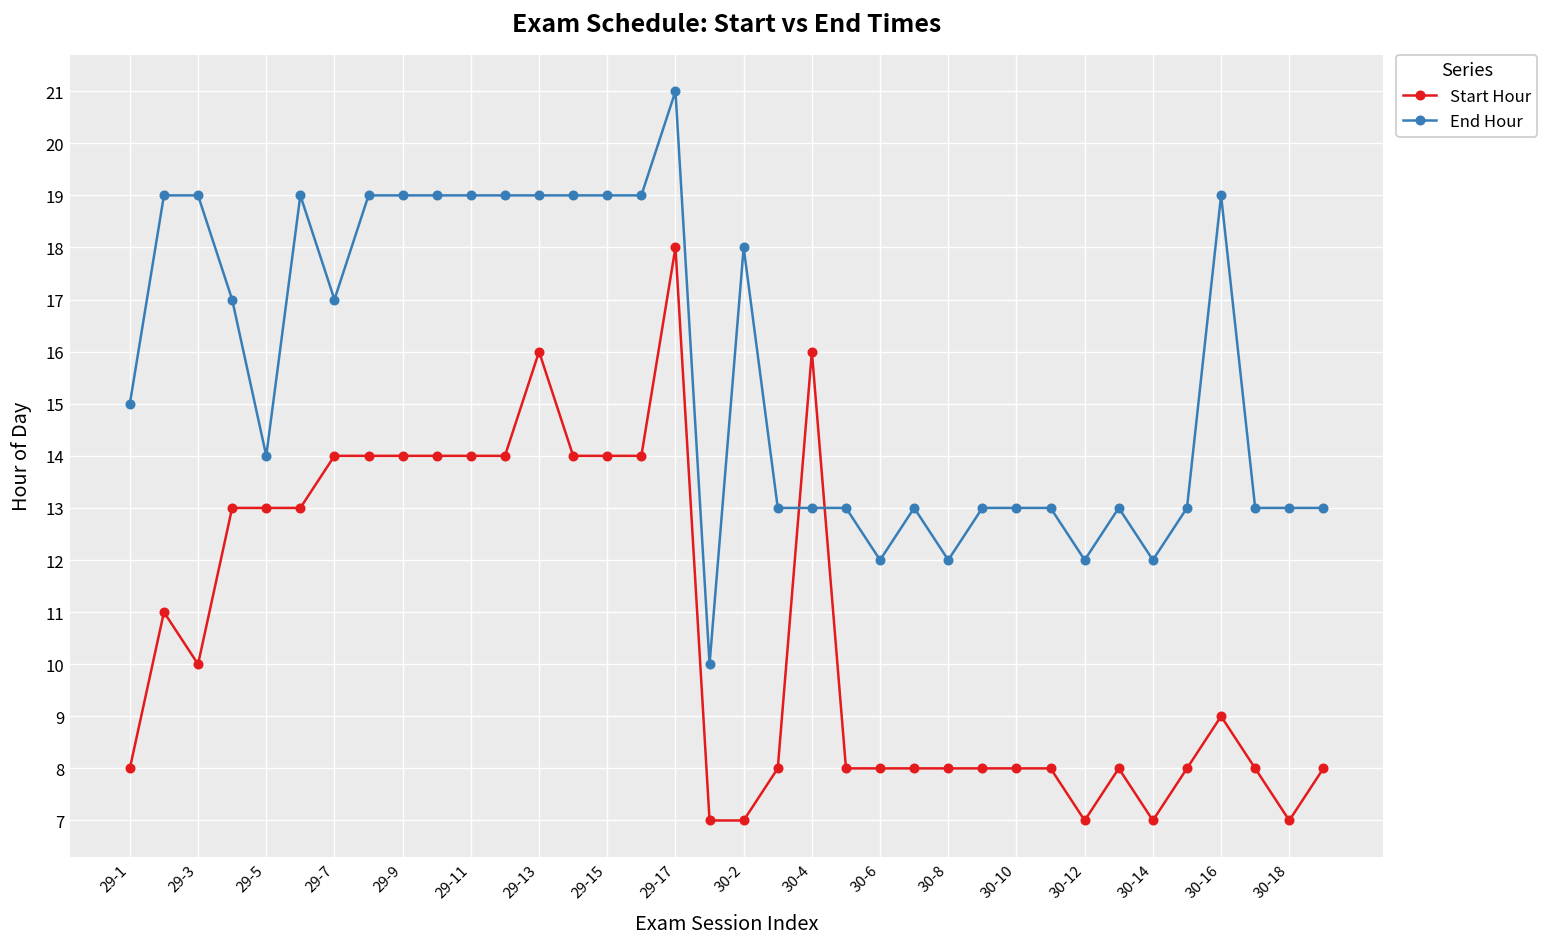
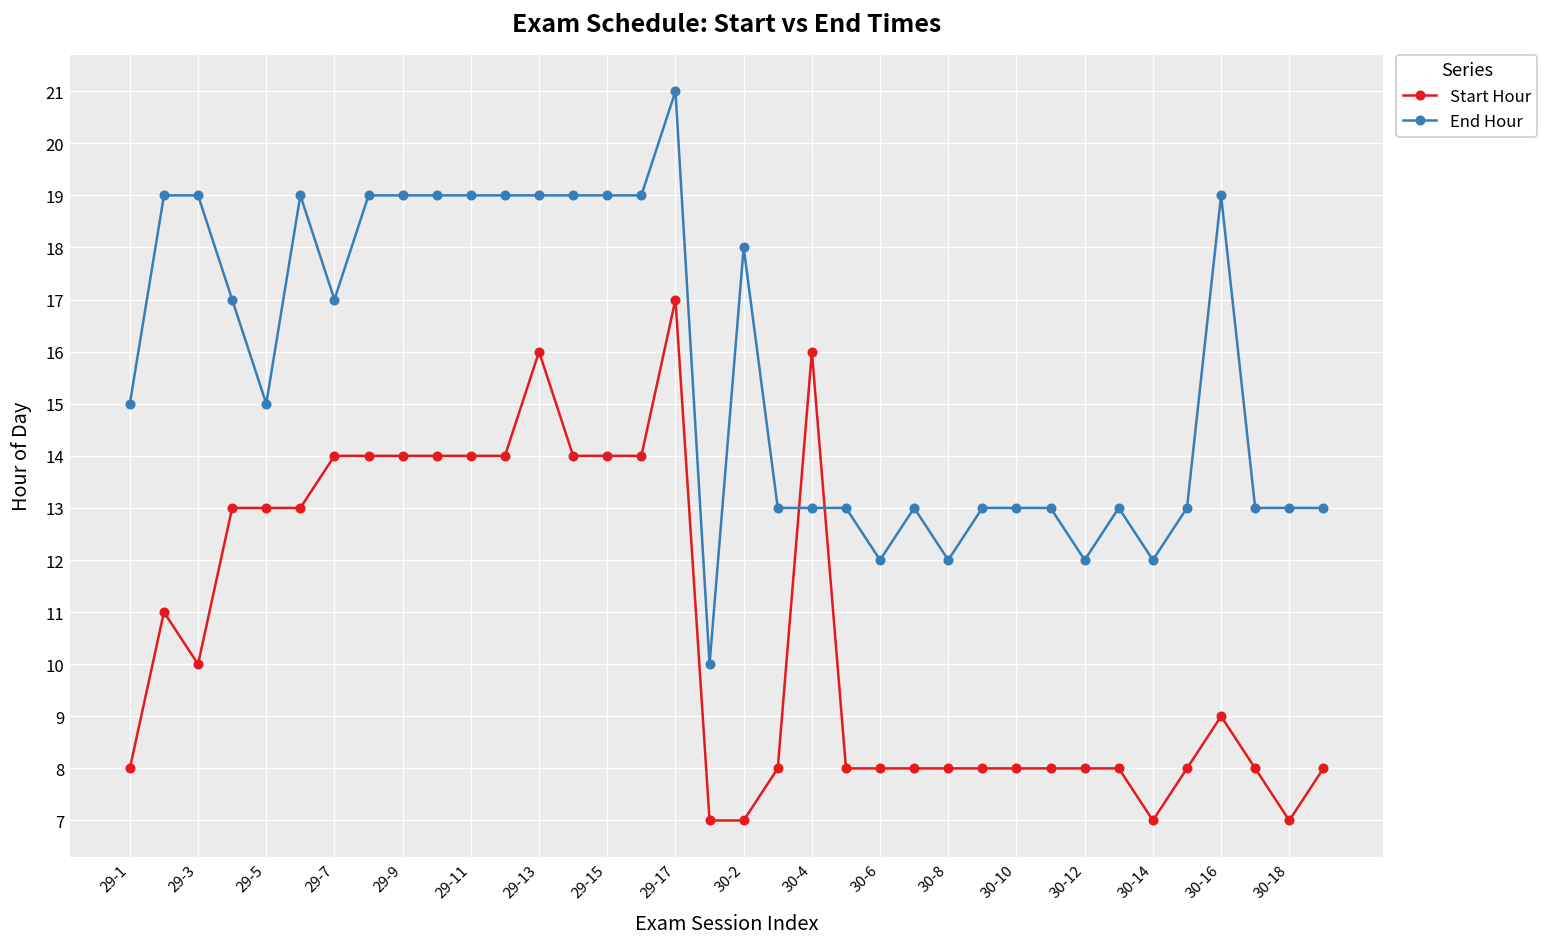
  {
    "Start Hour": {
      "29-1": 8,
      "29-3": 10,
      "29-5": 13,
      "29-7": 14,
      "29-9": 14,
      "29-11": 14,
      "29-13": 16,
      "29-15": 14,
-     "29-17": 18,
+     "29-17": 17,
      "30-2": 7,
      "30-4": 16,
      "30-6": 8,
      "30-8": 8,
      "30-10": 8,
-     "30-12": 7,
+     "30-12": 8,
      "30-14": 7,
      "30-16": 9,
      "30-18": 7
    },
    "End Hour": {
      "29-1": 15,
      "29-3": 19,
-     "29-5": 14,
+     "29-5": 15,
      "29-7": 17,
      "29-9": 19,
      "29-11": 19,
      "29-13": 19,
      "29-15": 19,
      "29-17": 21,
      "30-2": 18,
      "30-4": 13,
      "30-6": 12,
      "30-8": 12,
      "30-10": 13,
      "30-12": 12,
      "30-14": 12,
      "30-16": 19,
      "30-18": 13
    }
  }
